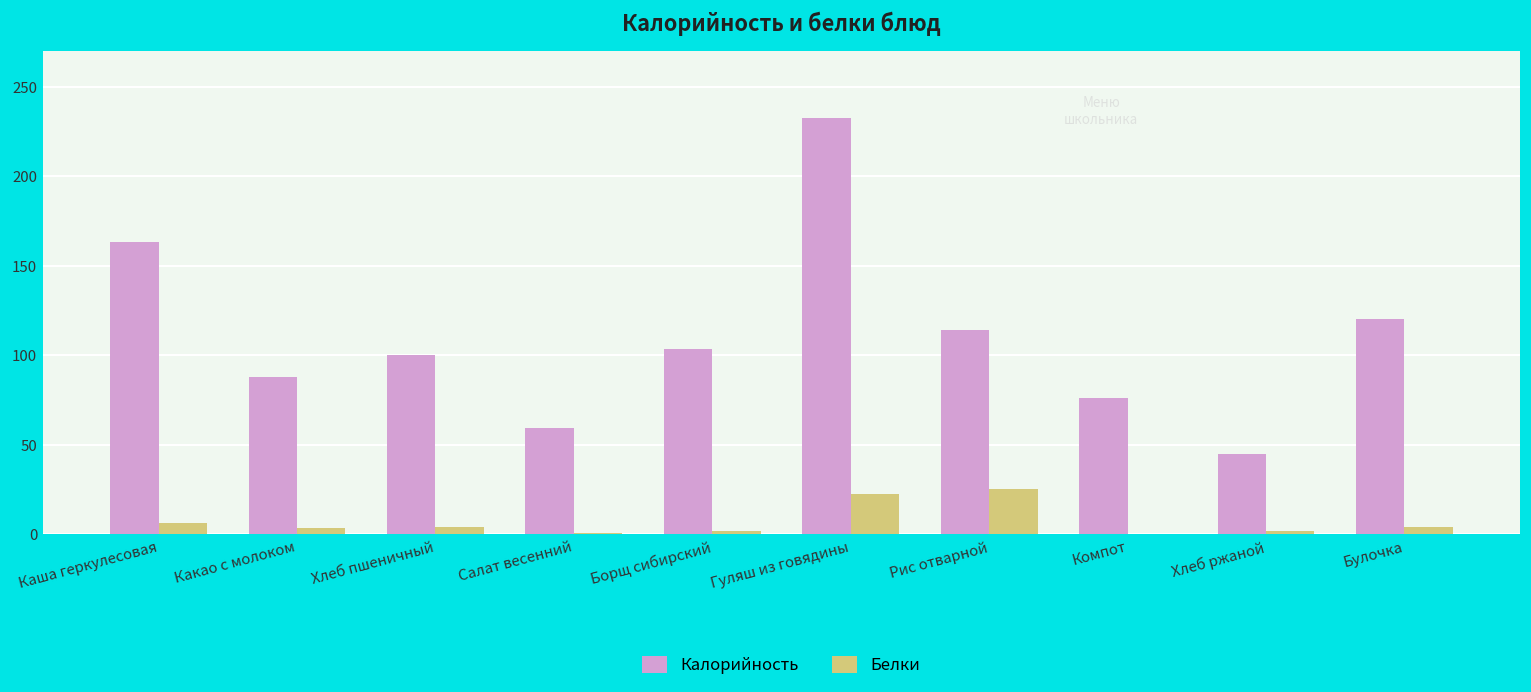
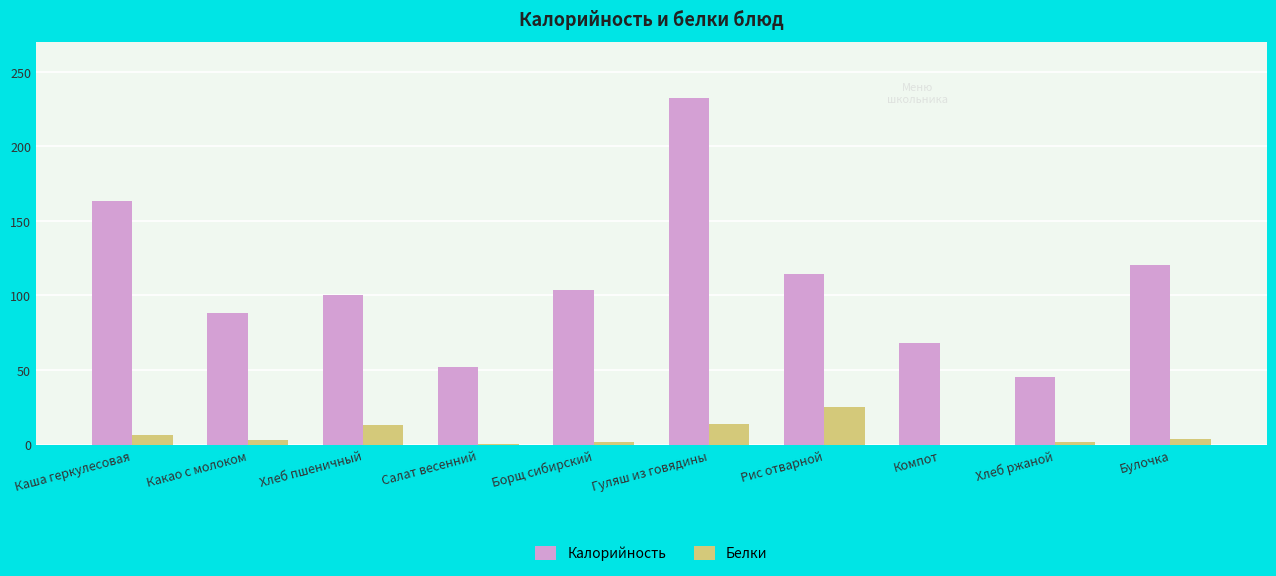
  {
    "Калорийность": {
      "Каша геркулесовая": 163,
      "Какао с молоком": 88,
      "Хлеб пшеничный": 100,
-     "Салат весенний": 59,
+     "Салат весенний": 52,
      "Борщ сибирский": 103,
      "Гуляш из говядины": 233,
      "Рис отварной": 114,
-     "Компот": 76,
+     "Компот": 68,
      "Хлеб ржаной": 45,
      "Булочка": 120
    },
    "Белки": {
      "Каша геркулесовая": 6,
      "Какао с молоком": 3,
-     "Хлеб пшеничный": 4,
-     "Гуляш из говядины": 22,
+     "Хлеб пшеничный": 13,
+     "Гуляш из говядины": 14,
      "Рис отварной": 25,
      "Компот": 0,
      "Хлеб ржаной": 2,
      "Булочка": 4
    }
  }
